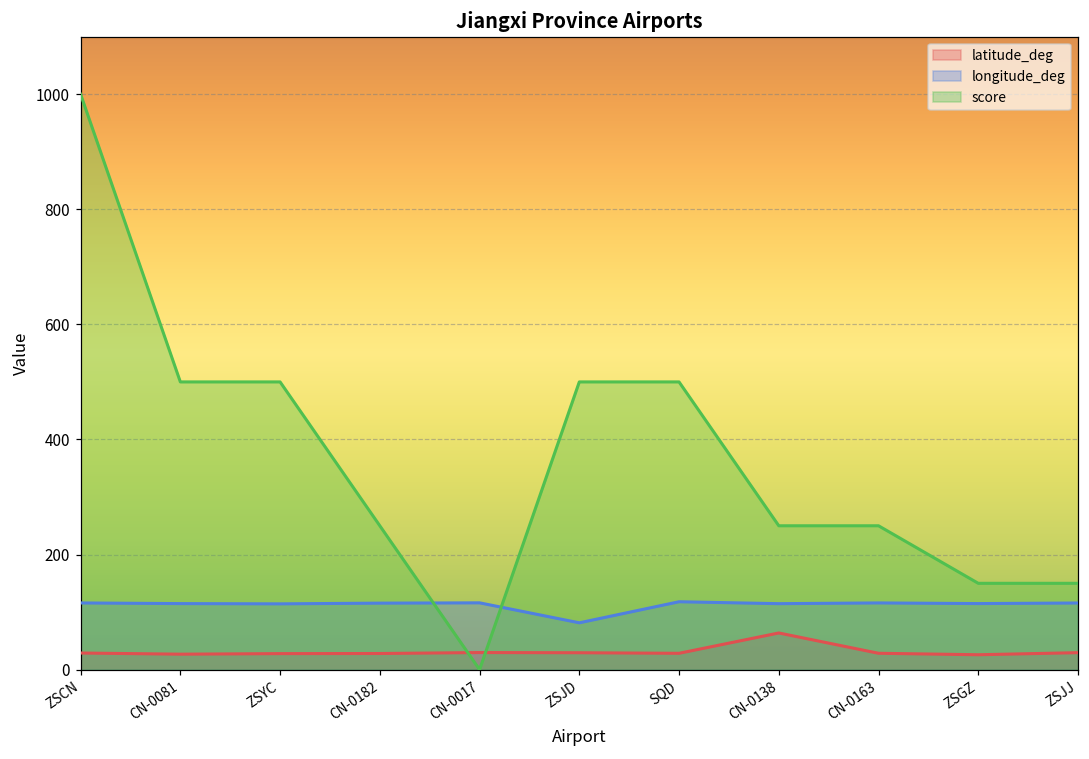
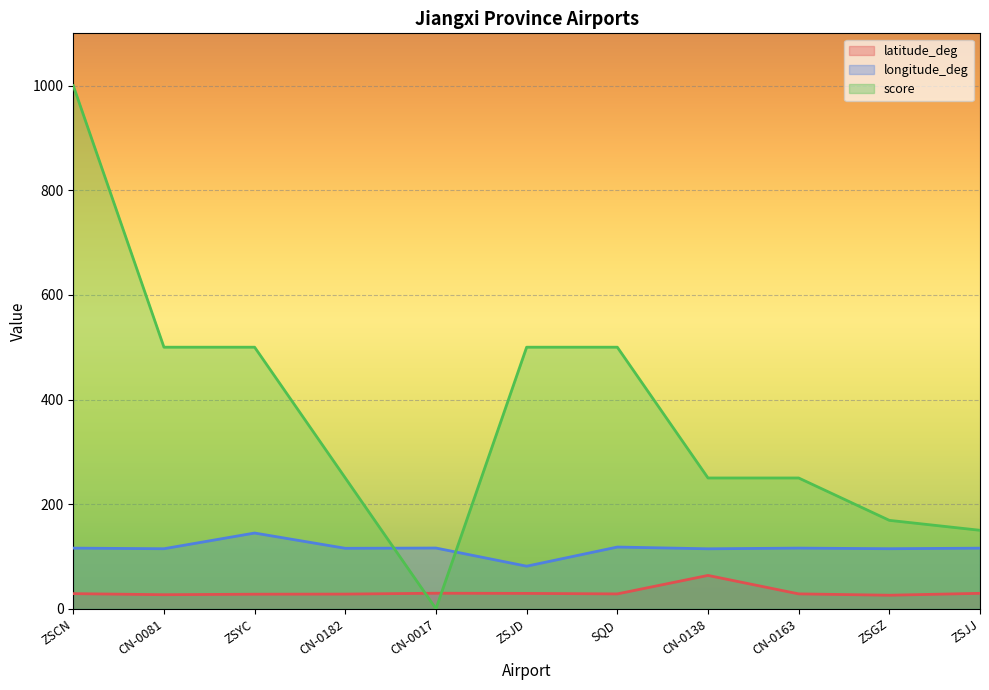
  {
    "latitude_deg": {
      "ZSCN": 30,
      "CN-0081": 30,
      "ZSYC": 30,
      "CN-0182": 30,
      "CN-0017": 30,
      "ZSJD": 30,
      "SQD": 30,
      "CN-0138": 60,
      "CN-0163": 30,
      "ZSGZ": 30,
      "ZSJJ": 30
    },
    "longitude_deg": {
      "ZSCN": 120,
      "CN-0081": 110,
-     "ZSYC": 110,
+     "ZSYC": 140,
      "CN-0182": 120,
      "CN-0017": 120,
      "ZSJD": 80,
      "SQD": 120,
      "CN-0138": 110,
      "CN-0163": 120,
      "ZSGZ": 110,
      "ZSJJ": 120
    },
    "score": {
      "ZSCN": 1000,
      "CN-0081": 500,
      "ZSYC": 500,
      "CN-0182": 250,
      "CN-0017": 0,
      "ZSJD": 500,
      "SQD": 500,
      "CN-0138": 250,
      "CN-0163": 250,
-     "ZSGZ": 150,
+     "ZSGZ": 170,
      "ZSJJ": 150
    }
  }
